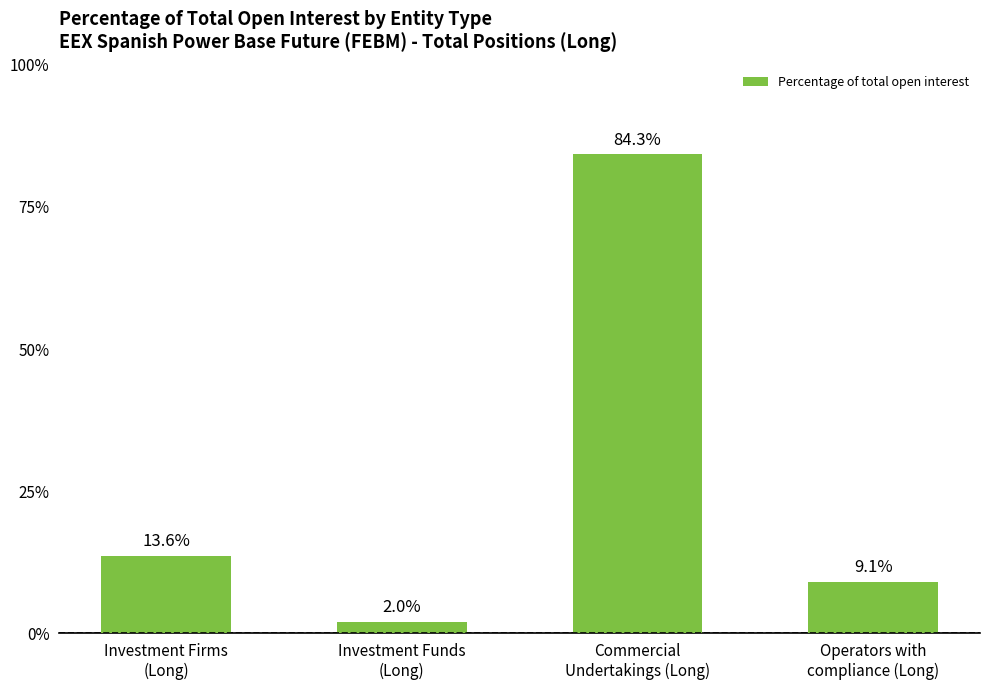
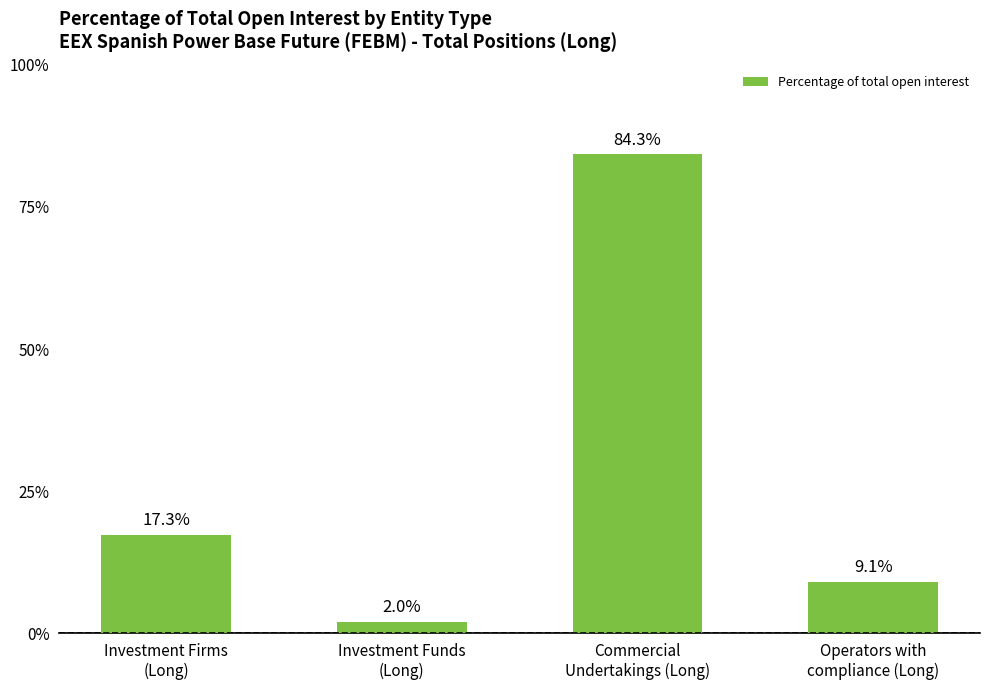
  {
-   "Investment Firms (Long)": "13.6%",
+   "Investment Firms (Long)": "17.3%",
    "Investment Funds (Long)": "2.0%",
    "Commercial Undertakings (Long)": "84.3%",
    "Operators with compliance (Long)": "9.1%"
  }
